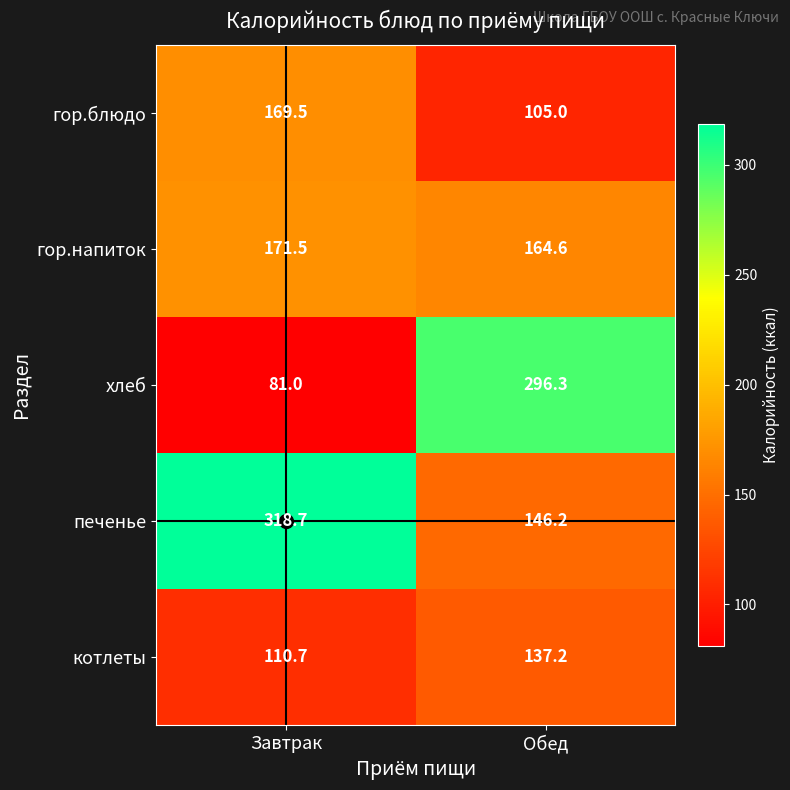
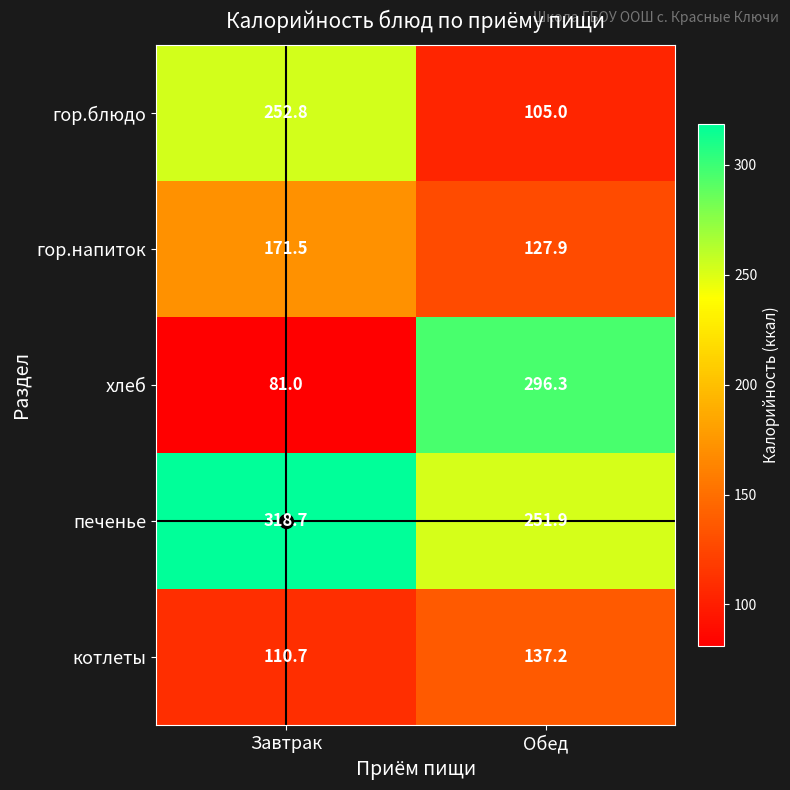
  {
    "гор.блюдо": {
-     "Завтрак": 169.5,
+     "Завтрак": 252.8,
      "Обед": 105.0
    },
    "гор.напиток": {
      "Завтрак": 171.5,
-     "Обед": 164.6
+     "Обед": 127.9
    },
    "хлеб": {
      "Завтрак": 81.0,
      "Обед": 296.3
    },
    "печенье": {
-     "Обед": 146.2
+     "Обед": 251.9
    },
    "котлеты": {
      "Завтрак": 110.7,
      "Обед": 137.2
    }
  }
